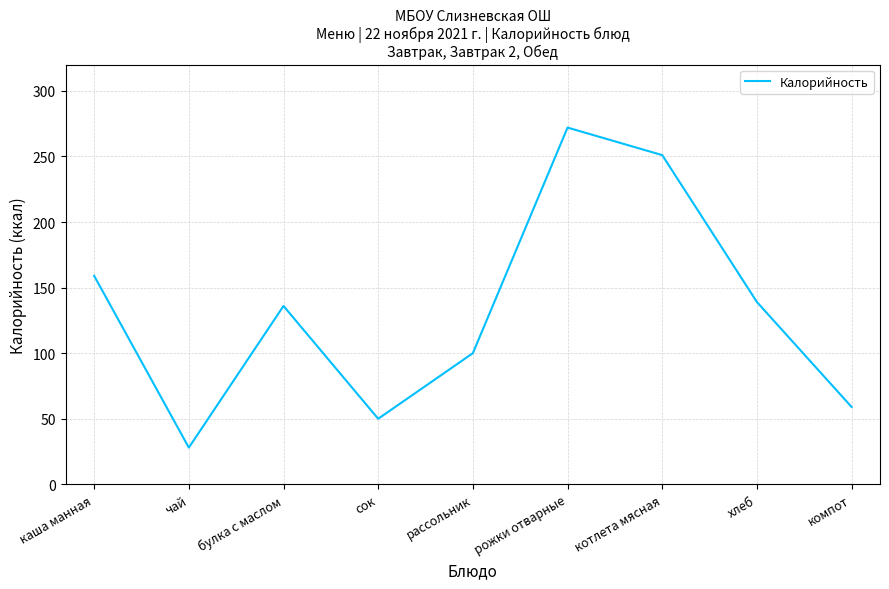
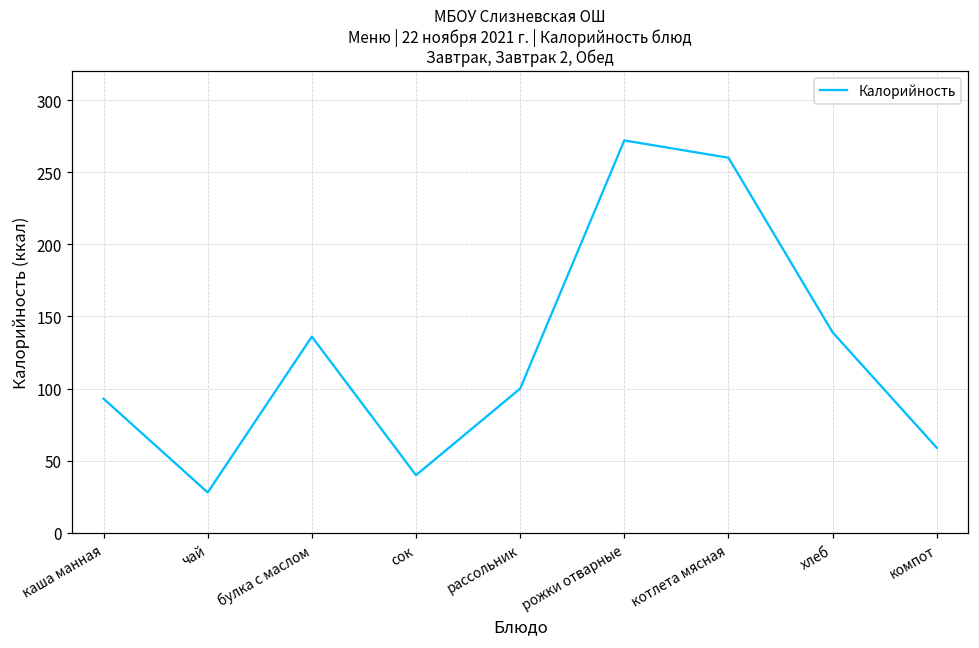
  {
-   "каша манная": 159,
+   "каша манная": 93,
    "чай": 28,
    "булка с маслом": 136,
-   "сок": 50,
+   "сок": 40,
    "рассольник": 100,
    "рожки отварные": 272,
-   "котлета мясная": 251,
+   "котлета мясная": 260,
    "хлеб": 139,
    "компот": 59
  }
